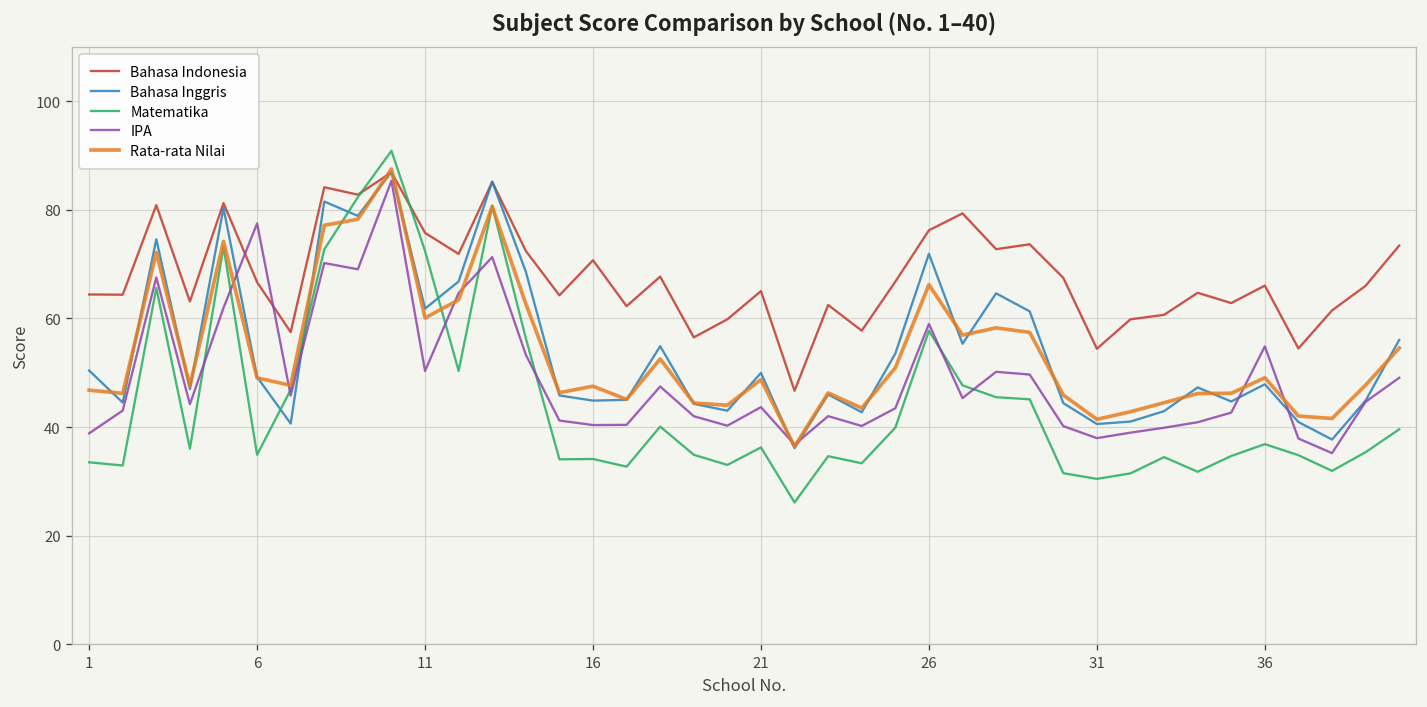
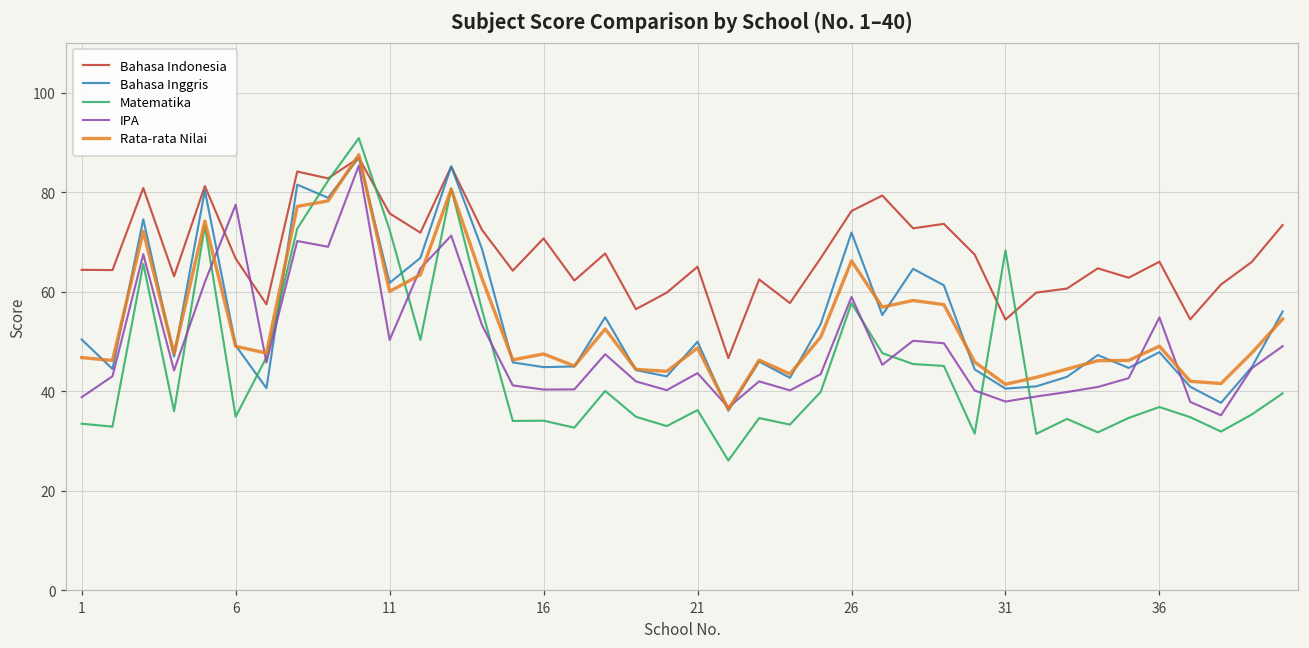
  {
    "Bahasa Indonesia": {
      "1": 64,
      "6": 67,
      "11": 76,
      "16": 71,
      "21": 65,
      "26": 76,
      "31": 54,
      "36": 66
    },
    "Bahasa Inggris": {
      "1": 50,
      "11": 62,
      "16": 45,
      "21": 50,
      "26": 72,
      "31": 41,
      "36": 48
    },
    "Matematika": {
      "1": 34,
      "6": 35,
      "11": 72,
      "16": 34,
      "21": 36,
      "26": 58,
-     "31": 30,
+     "31": 68,
      "36": 37
    },
    "IPA": {
      "1": 39,
      "6": 77,
      "11": 50,
      "16": 40,
      "21": 44,
      "26": 59,
      "31": 38,
      "36": 55
    },
    "Rata-rata Nilai": {
      "1": 47,
      "11": 60,
      "16": 48,
      "21": 49,
      "26": 66,
      "31": 41,
      "36": 49
    }
  }
